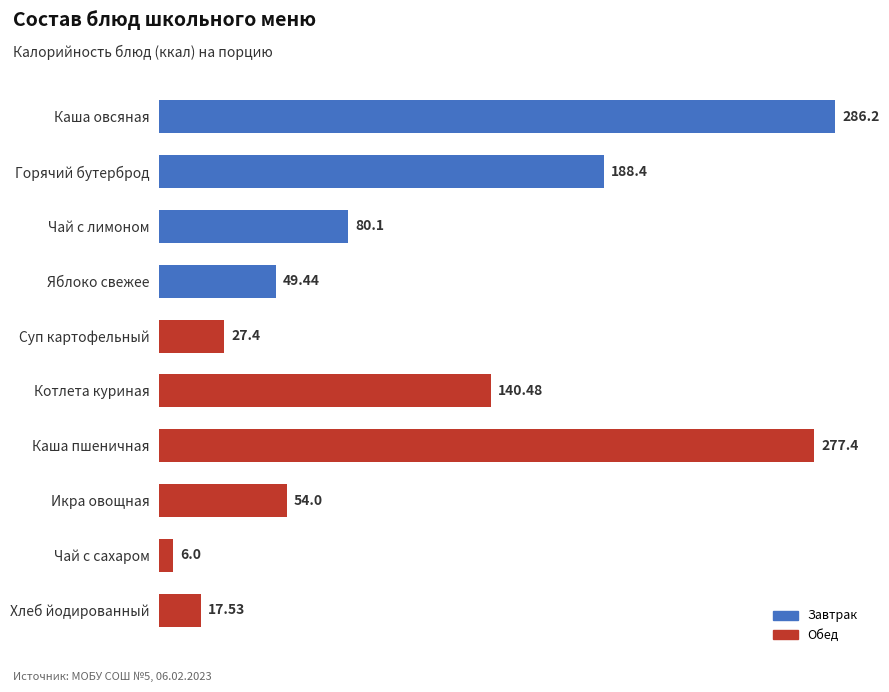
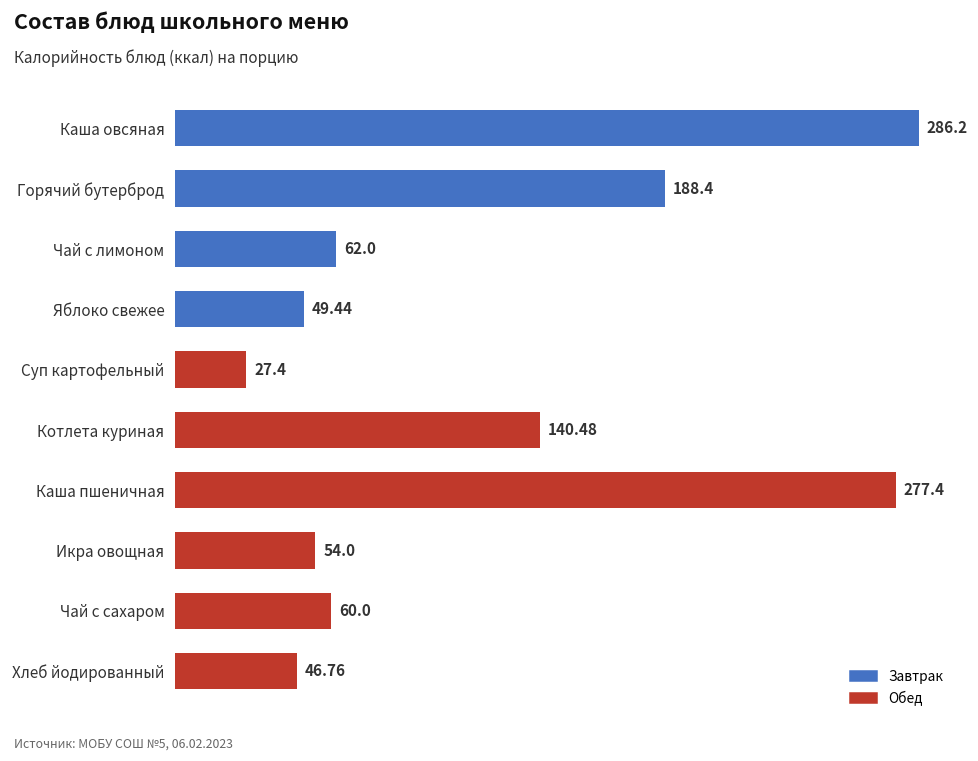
  {
    "Каша овсяная": 286.2,
    "Горячий бутерброд": 188.4,
-   "Чай с лимоном": 80.1,
+   "Чай с лимоном": 62.0,
    "Яблоко свежее": 49.44,
    "Суп картофельный": 27.4,
    "Котлета куриная": 140.48,
    "Каша пшеничная": 277.4,
    "Икра овощная": 54.0,
-   "Чай с сахаром": 6.0,
-   "Хлеб йодированный": 17.53
+   "Чай с сахаром": 60.0,
+   "Хлеб йодированный": 46.76
  }
